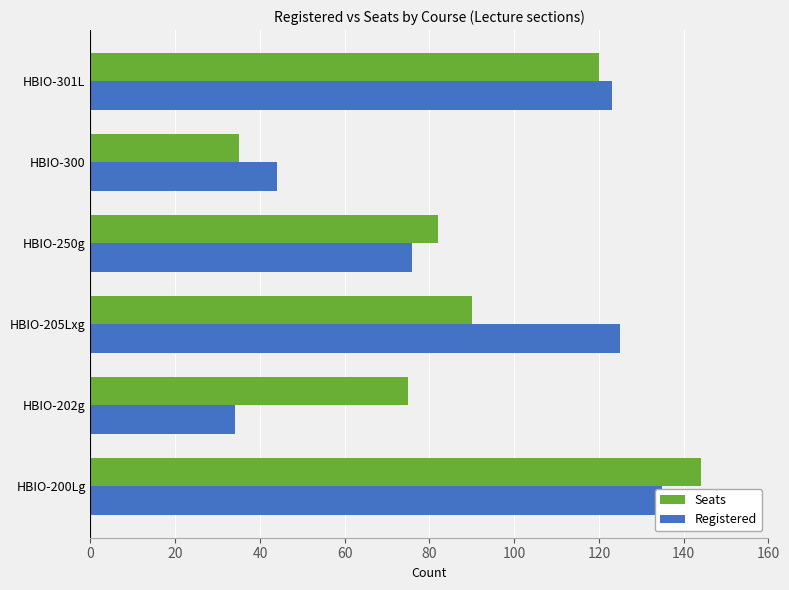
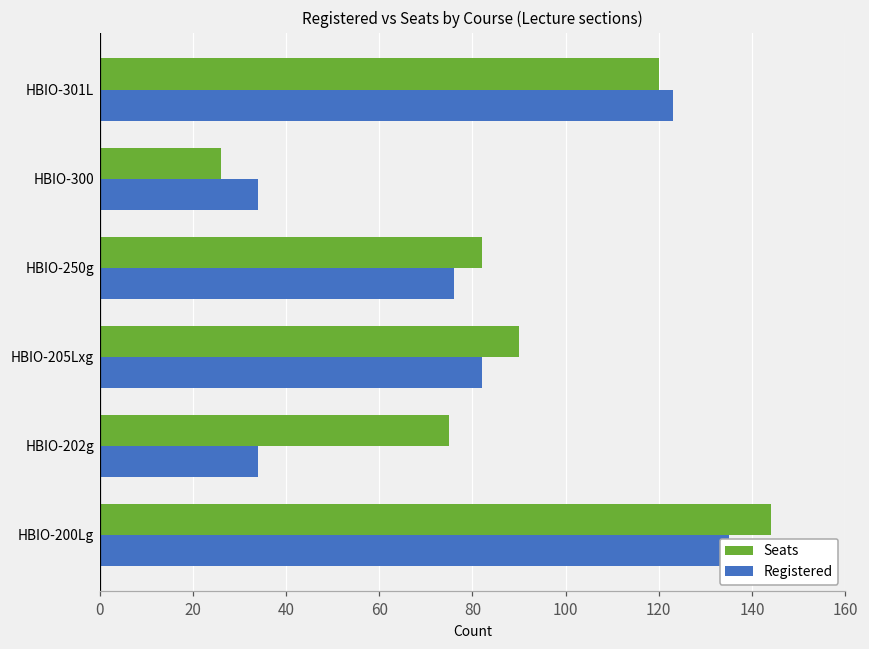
  {
    "Seats": {
      "HBIO-301L": 120,
-     "HBIO-300": 35,
+     "HBIO-300": 26,
      "HBIO-250g": 82,
      "HBIO-205Lxg": 90,
      "HBIO-202g": 75,
      "HBIO-200Lg": 144
    },
    "Registered": {
      "HBIO-301L": 123,
-     "HBIO-300": 44,
+     "HBIO-300": 34,
      "HBIO-250g": 76,
-     "HBIO-205Lxg": 125,
+     "HBIO-205Lxg": 82,
      "HBIO-202g": 34
    }
  }
